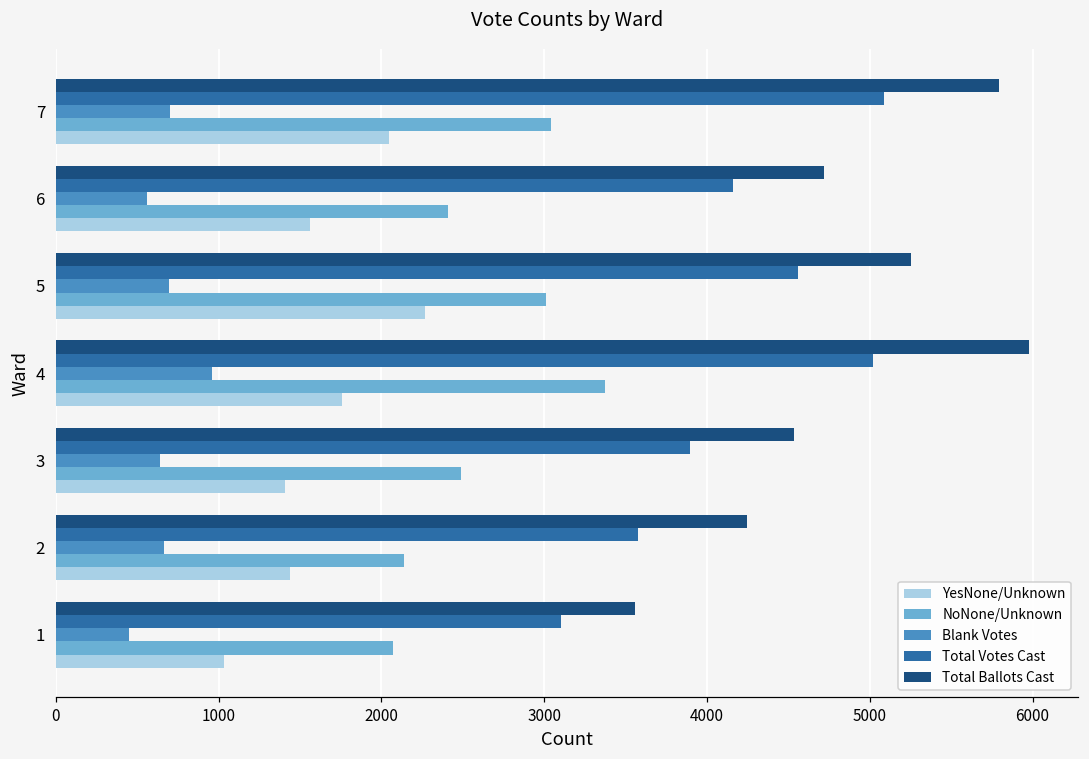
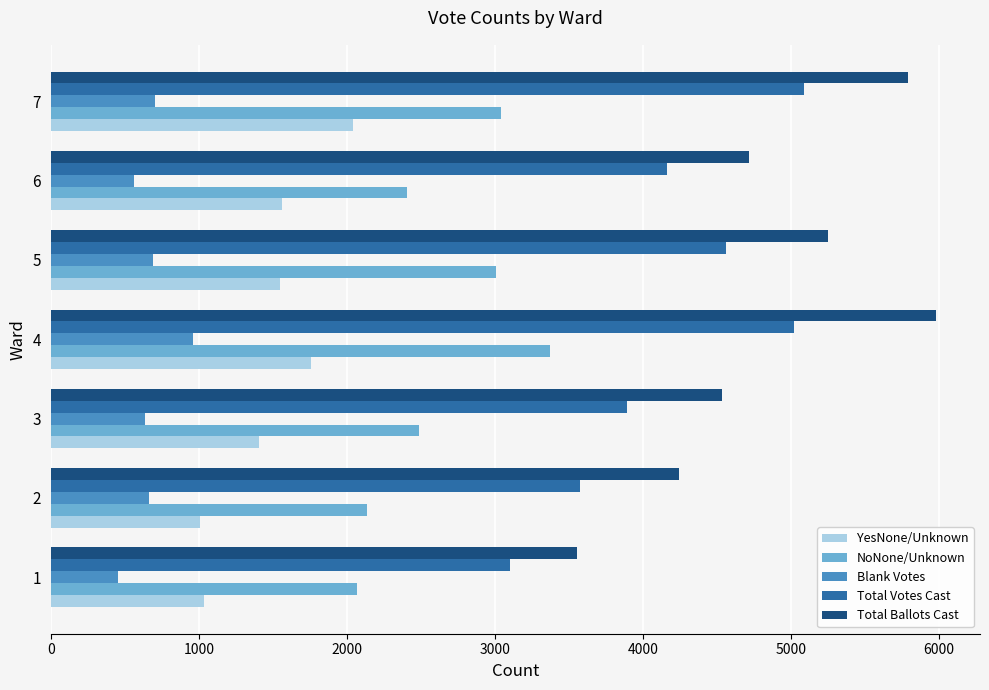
  {
    "YesNone/Unknown": {
      "7": 2040,
      "6": 1560,
-     "5": 2270,
+     "5": 1550,
      "4": 1760,
      "3": 1410,
-     "2": 1440,
+     "2": 1010,
      "1": 1040
    }
  }
